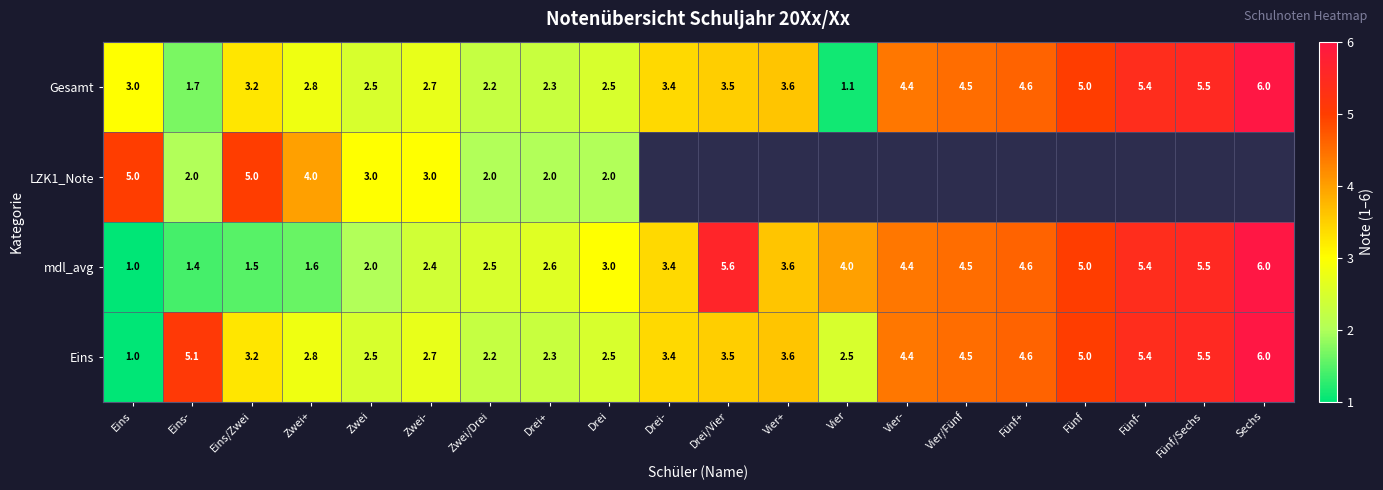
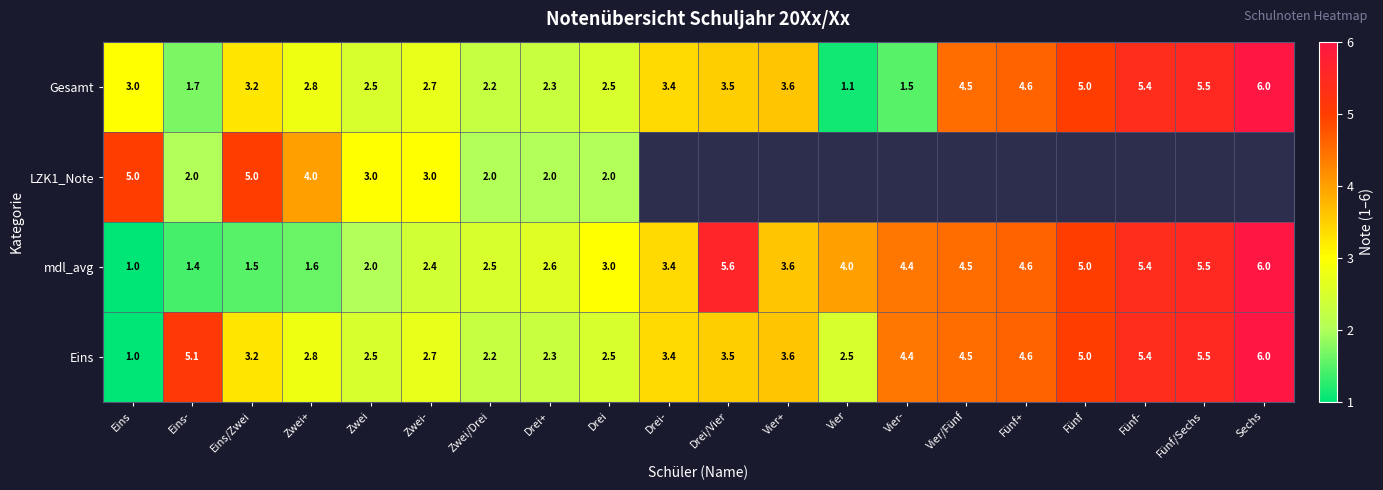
  {
    "Gesamt": {
      "Eins": 3.0,
      "Eins-": 1.7,
      "Eins/Zwei": 3.2,
      "Zwei+": 2.8,
      "Zwei": 2.5,
      "Zwei-": 2.7,
      "Zwei/Drei": 2.2,
      "Drei+": 2.3,
      "Drei": 2.5,
      "Drei-": 3.4,
      "Drei/Vier": 3.5,
      "Vier+": 3.6,
      "Vier": 1.1,
-     "Vier-": 4.4,
+     "Vier-": 1.5,
      "Vier/Fünf": 4.5,
      "Fünf+": 4.6,
      "Fünf": 5.0,
      "Fünf-": 5.4,
      "Fünf/Sechs": 5.5,
      "Sechs": 6.0
    },
    "LZK1_Note": {
      "Eins": 5.0,
      "Eins-": 2.0,
      "Eins/Zwei": 5.0,
      "Zwei+": 4.0,
      "Zwei": 3.0,
      "Zwei-": 3.0,
      "Zwei/Drei": 2.0,
      "Drei+": 2.0,
      "Drei": 2.0
    },
    "mdl_avg": {
      "Eins": 1.0,
      "Eins-": 1.4,
      "Eins/Zwei": 1.5,
      "Zwei+": 1.6,
      "Zwei": 2.0,
      "Zwei-": 2.4,
      "Zwei/Drei": 2.5,
      "Drei+": 2.6,
      "Drei": 3.0,
      "Drei-": 3.4,
      "Drei/Vier": 5.6,
      "Vier+": 3.6,
      "Vier": 4.0,
      "Vier-": 4.4,
      "Vier/Fünf": 4.5,
      "Fünf+": 4.6,
      "Fünf": 5.0,
      "Fünf-": 5.4,
      "Fünf/Sechs": 5.5,
      "Sechs": 6.0
    },
    "Eins": {
      "Eins": 1.0,
      "Eins-": 5.1,
      "Eins/Zwei": 3.2,
      "Zwei+": 2.8,
      "Zwei": 2.5,
      "Zwei-": 2.7,
      "Zwei/Drei": 2.2,
      "Drei+": 2.3,
      "Drei": 2.5,
      "Drei-": 3.4,
      "Drei/Vier": 3.5,
      "Vier+": 3.6,
      "Vier": 2.5,
      "Vier-": 4.4,
      "Vier/Fünf": 4.5,
      "Fünf+": 4.6,
      "Fünf": 5.0,
      "Fünf-": 5.4,
      "Fünf/Sechs": 5.5,
      "Sechs": 6.0
    }
  }
